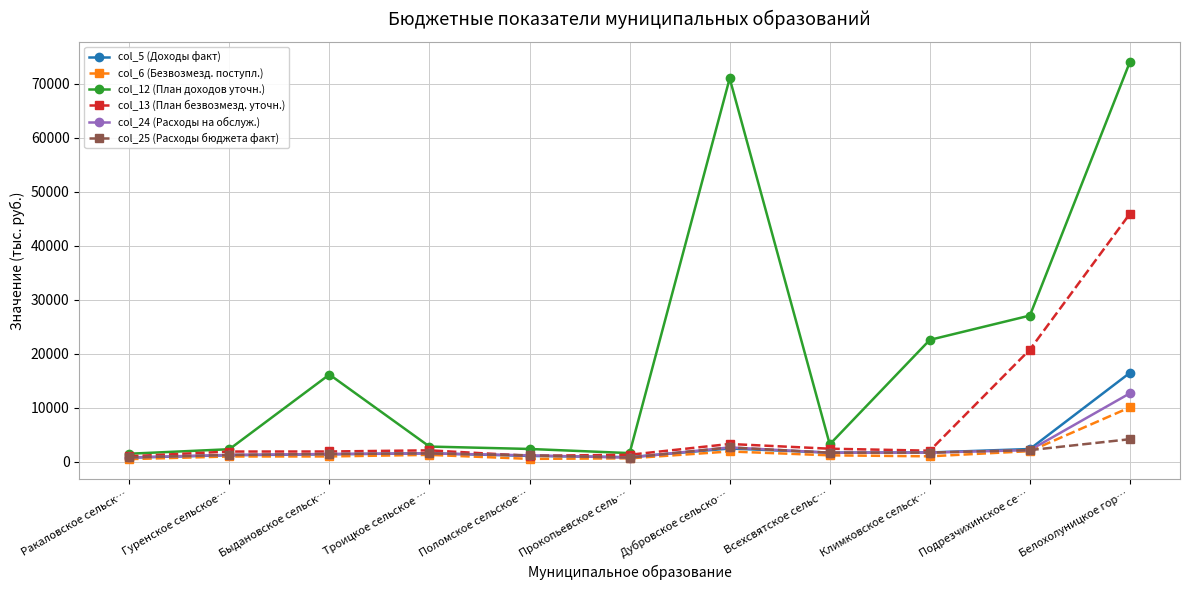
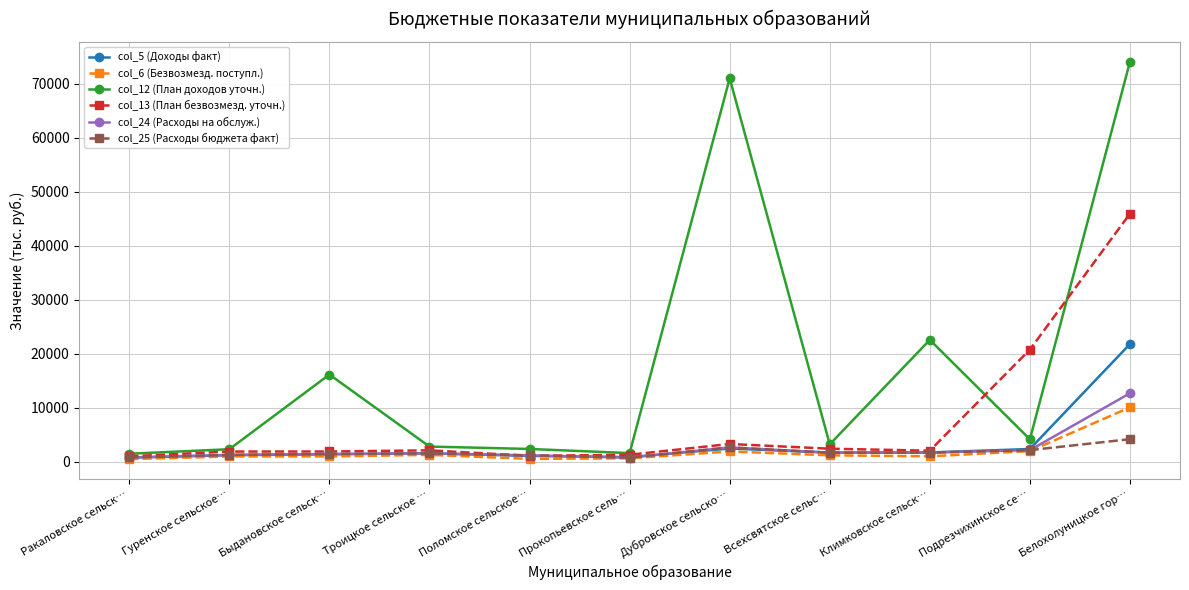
  {
    "col_5 (Доходы факт)": {
-     "Белохолуницкое гор…": 16000
+     "Белохолуницкое гор…": 22000
    },
    "col_6 (Безвозмезд. поступл.)": {
      "Поломское сельское…": 1000,
      "Дубровское сельско…": 2000,
      "Всехсвятское сельс…": 1000,
      "Климковское сельск…": 1000,
      "Белохолуницкое гор…": 10000
    },
    "col_12 (План доходов уточн.)": {
      "Ракаловское сельск…": 2000,
      "Быдановское сельск…": 16000,
      "Троицкое сельское …": 3000,
      "Поломское сельское…": 2000,
      "Дубровское сельско…": 71000,
      "Всехсвятское сельс…": 3000,
      "Климковское сельск…": 23000,
-     "Подрезчихинское се…": 27000,
+     "Подрезчихинское се…": 4000,
      "Белохолуницкое гор…": 74000
    },
    "col_13 (План безвозмезд. уточн.)": {
      "Троицкое сельское …": 2000,
      "Дубровское сельско…": 3000,
      "Всехсвятское сельс…": 2000,
      "Подрезчихинское се…": 21000,
      "Белохолуницкое гор…": 46000
    },
    "col_24 (Расходы на обслуж.)": {
      "Белохолуницкое гор…": 13000
    },
    "col_25 (Расходы бюджета факт)": {
      "Белохолуницкое гор…": 4000
    }
  }
